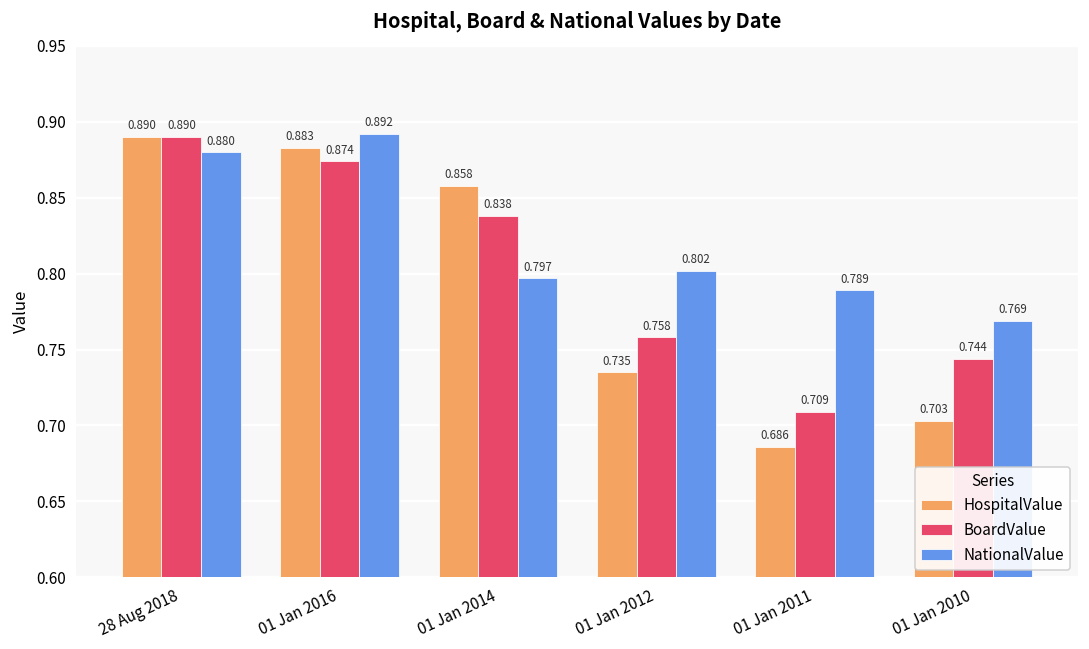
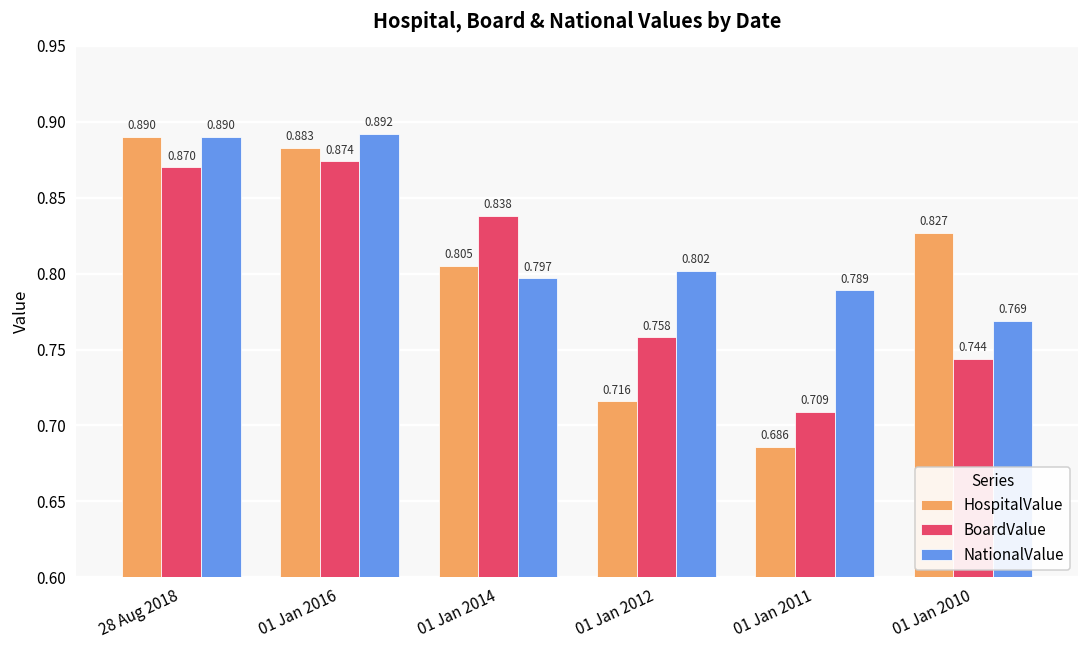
  {
    "HospitalValue": {
      "28 Aug 2018": 0.890,
      "01 Jan 2016": 0.883,
-     "01 Jan 2014": 0.858,
-     "01 Jan 2012": 0.735,
+     "01 Jan 2014": 0.805,
+     "01 Jan 2012": 0.716,
      "01 Jan 2011": 0.686,
-     "01 Jan 2010": 0.703
+     "01 Jan 2010": 0.827
    },
    "BoardValue": {
-     "28 Aug 2018": 0.890,
+     "28 Aug 2018": 0.870,
      "01 Jan 2016": 0.874,
      "01 Jan 2014": 0.838,
      "01 Jan 2012": 0.758,
      "01 Jan 2011": 0.709,
      "01 Jan 2010": 0.744
    },
    "NationalValue": {
-     "28 Aug 2018": 0.880,
+     "28 Aug 2018": 0.890,
      "01 Jan 2016": 0.892,
      "01 Jan 2014": 0.797,
      "01 Jan 2012": 0.802,
      "01 Jan 2011": 0.789,
      "01 Jan 2010": 0.769
    }
  }
